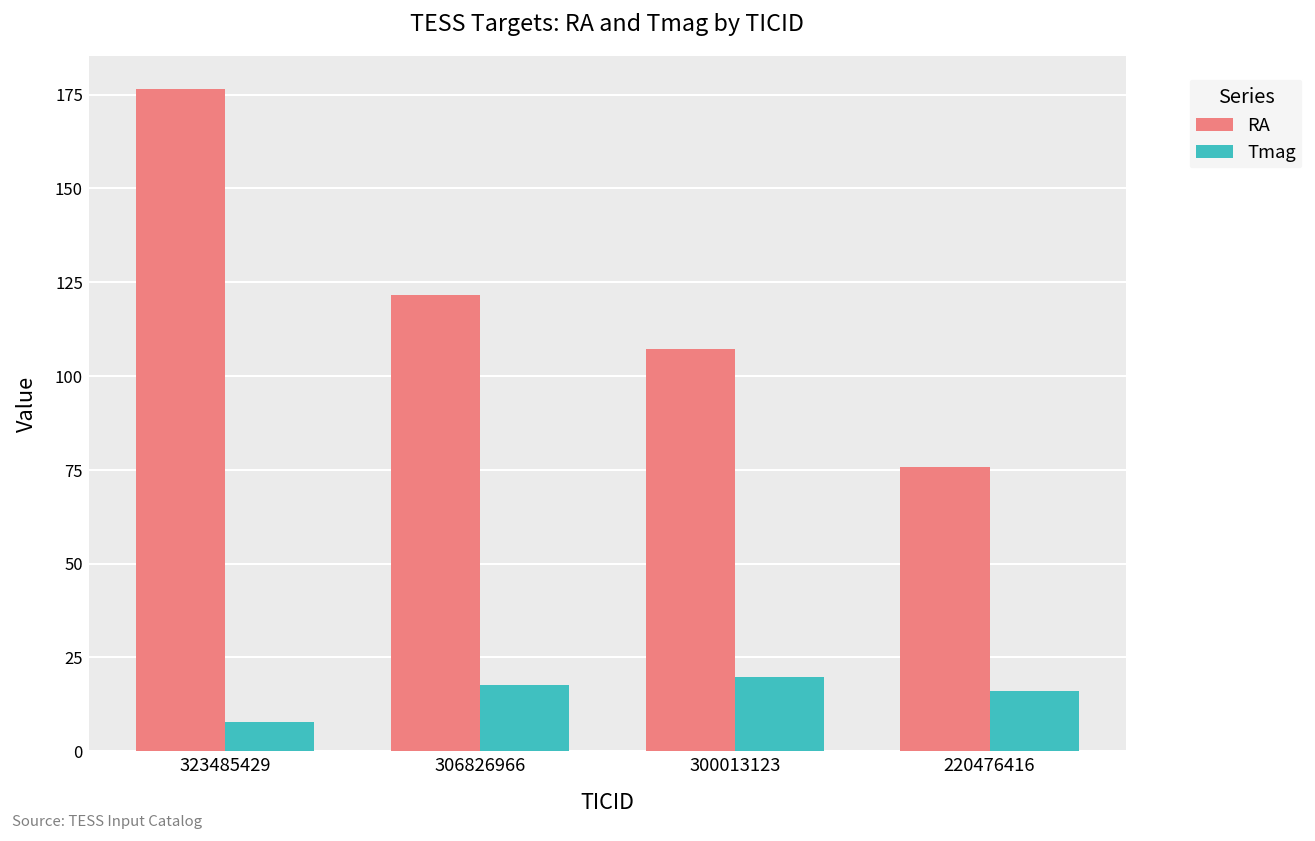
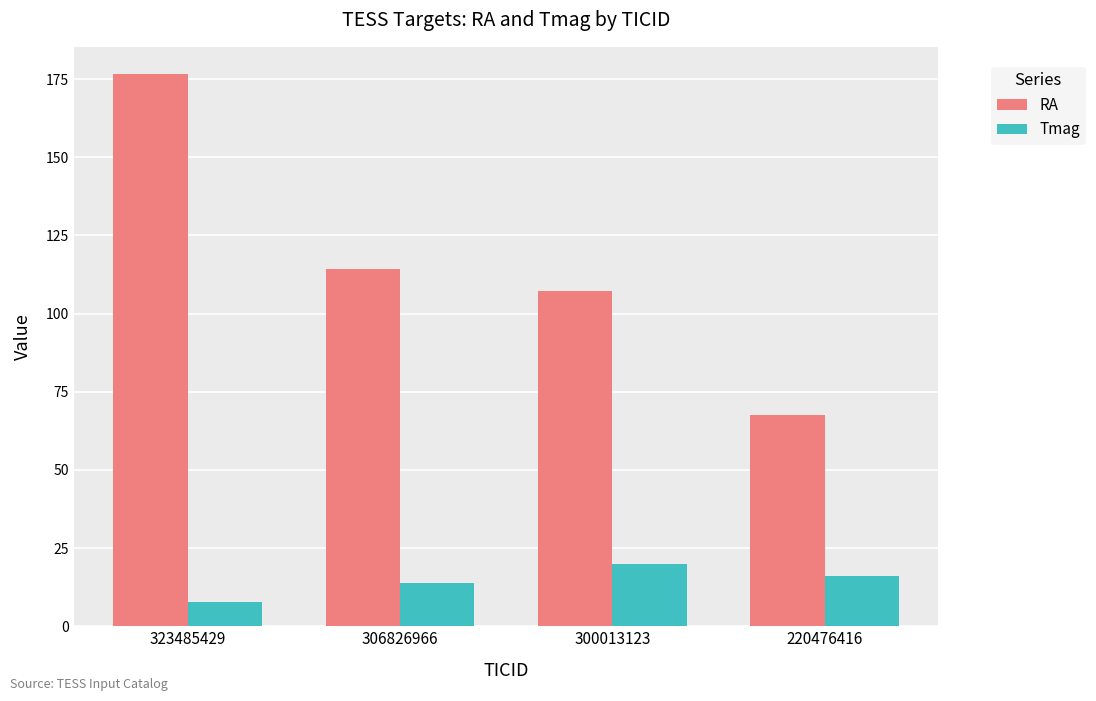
  {
    "RA": {
      "323485429": 176,
-     "306826966": 122,
+     "306826966": 114,
      "300013123": 107,
-     "220476416": 76
+     "220476416": 68
    },
    "Tmag": {
      "323485429": 8,
-     "306826966": 18,
+     "306826966": 14,
      "300013123": 20,
      "220476416": 16
    }
  }
